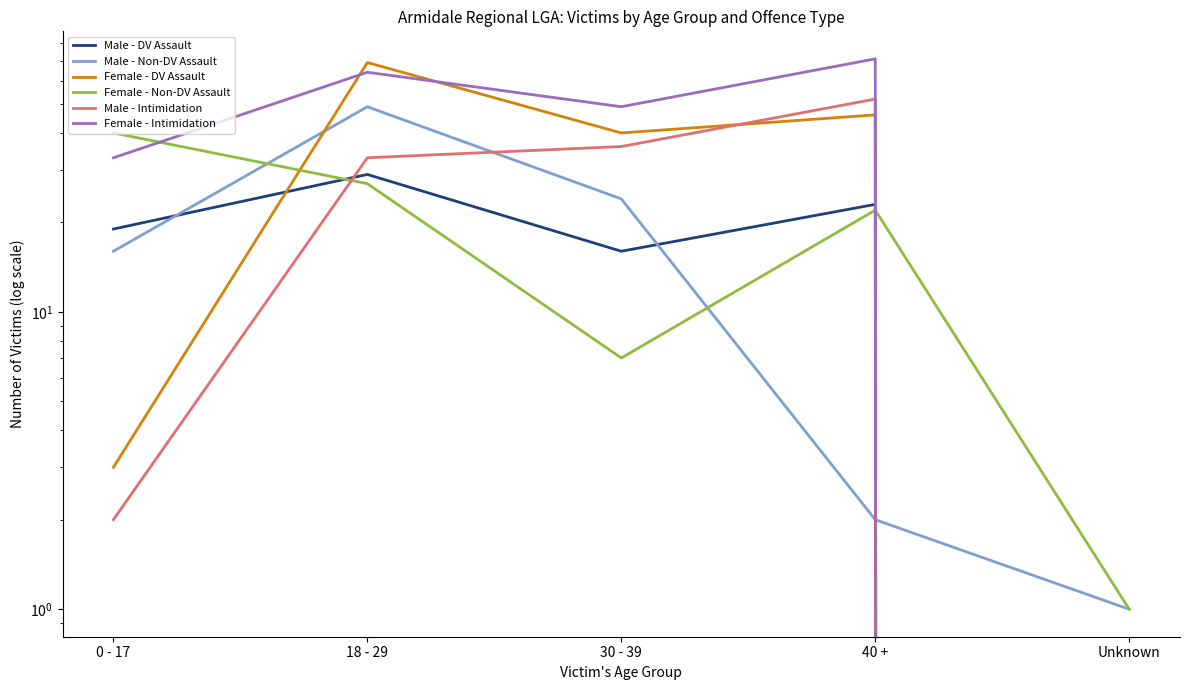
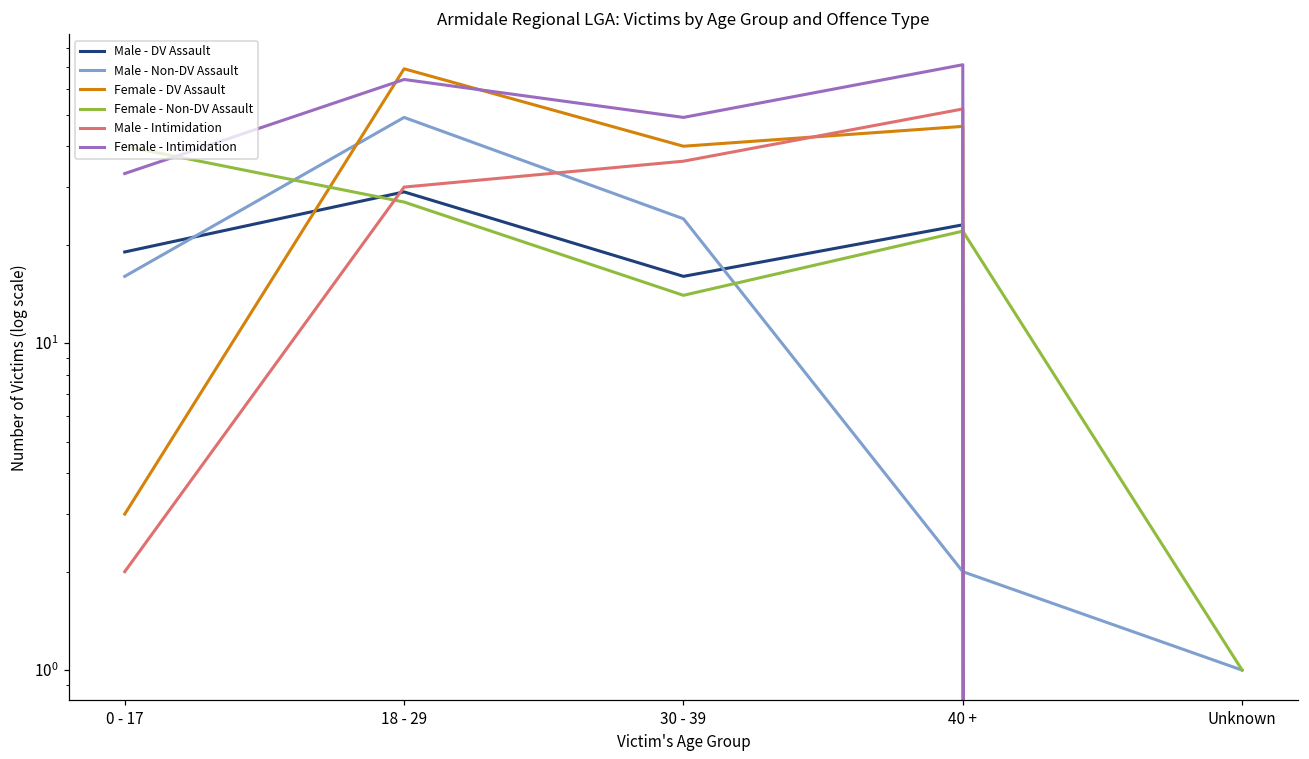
  {
    "Male - DV Assault": {
      "0 - 17": 19,
      "18 - 29": 29,
      "30 - 39": 16,
      "40 +": 23
    },
    "Male - Non-DV Assault": {
      "0 - 17": 16,
      "18 - 29": 49,
      "30 - 39": 24,
      "40 +": 2
    },
    "Female - DV Assault": {
      "0 - 17": 3,
      "18 - 29": 69,
      "30 - 39": 40,
      "40 +": 46
    },
    "Female - Non-DV Assault": {
      "18 - 29": 27,
-     "30 - 39": 7,
+     "30 - 39": 14,
      "40 +": 22
    },
    "Male - Intimidation": {
      "0 - 17": 2,
-     "18 - 29": 33,
+     "18 - 29": 30,
      "30 - 39": 36,
      "40 +": 52
    },
    "Female - Intimidation": {
      "0 - 17": 33,
      "18 - 29": 64,
      "30 - 39": 49,
      "40 +": 71
    }
  }
